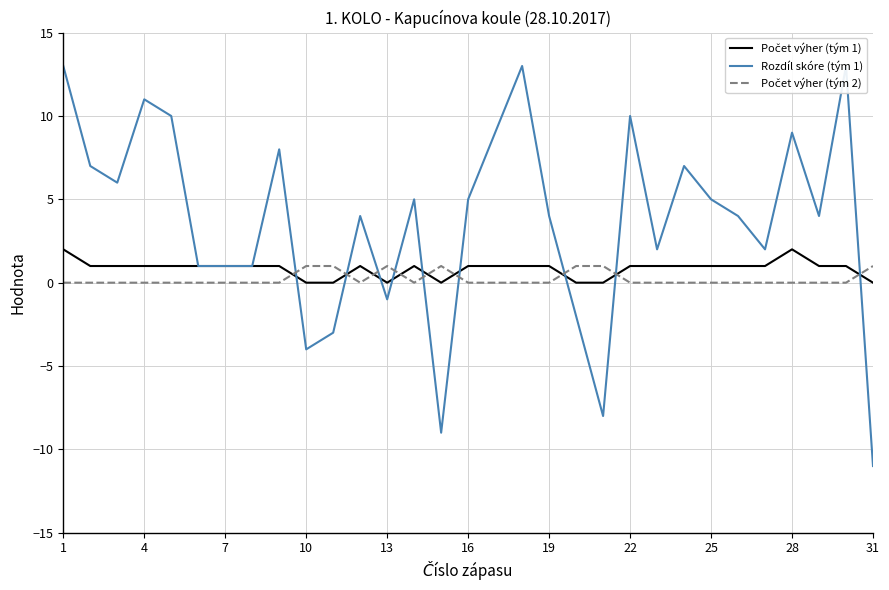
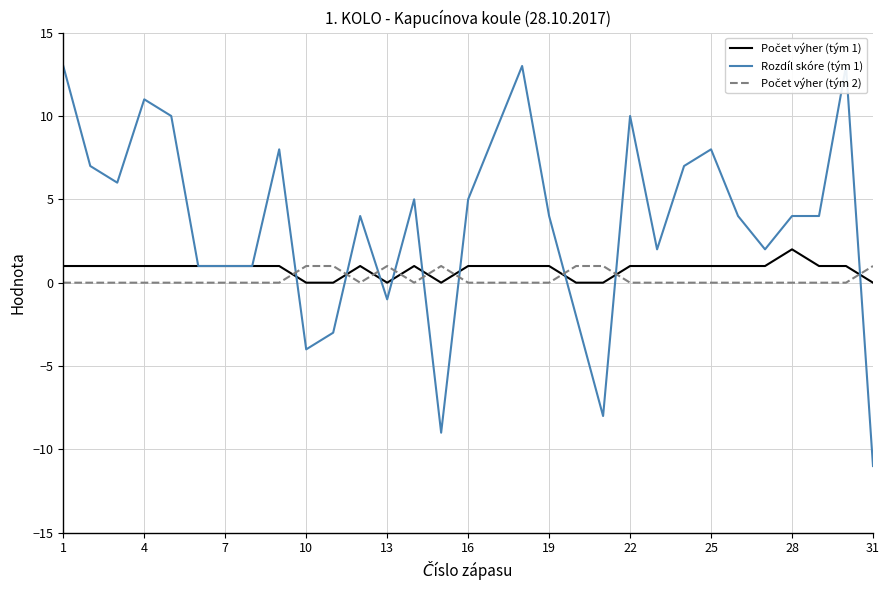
  {
    "Počet výher (tým 1)": {
-     "1": 2,
+     "1": 1,
      "4": 1,
      "10": 0,
      "13": 0,
      "16": 1,
      "19": 1,
      "22": 1,
      "25": 1,
      "28": 2,
      "31": 0
    },
    "Rozdíl skóre (tým 1)": {
      "1": 13,
      "4": 11,
      "10": -4,
      "13": -1,
      "16": 5,
      "19": 4,
      "22": 10,
-     "25": 5,
-     "28": 9,
+     "25": 8,
+     "28": 4,
      "31": -11
    },
    "Počet výher (tým 2)": {
      "1": 0,
      "4": 0,
      "7": 0,
      "10": 1,
      "13": 1,
      "16": 0,
      "19": 0,
      "22": 0,
      "25": 0,
      "28": 0,
      "31": 1
    }
  }
